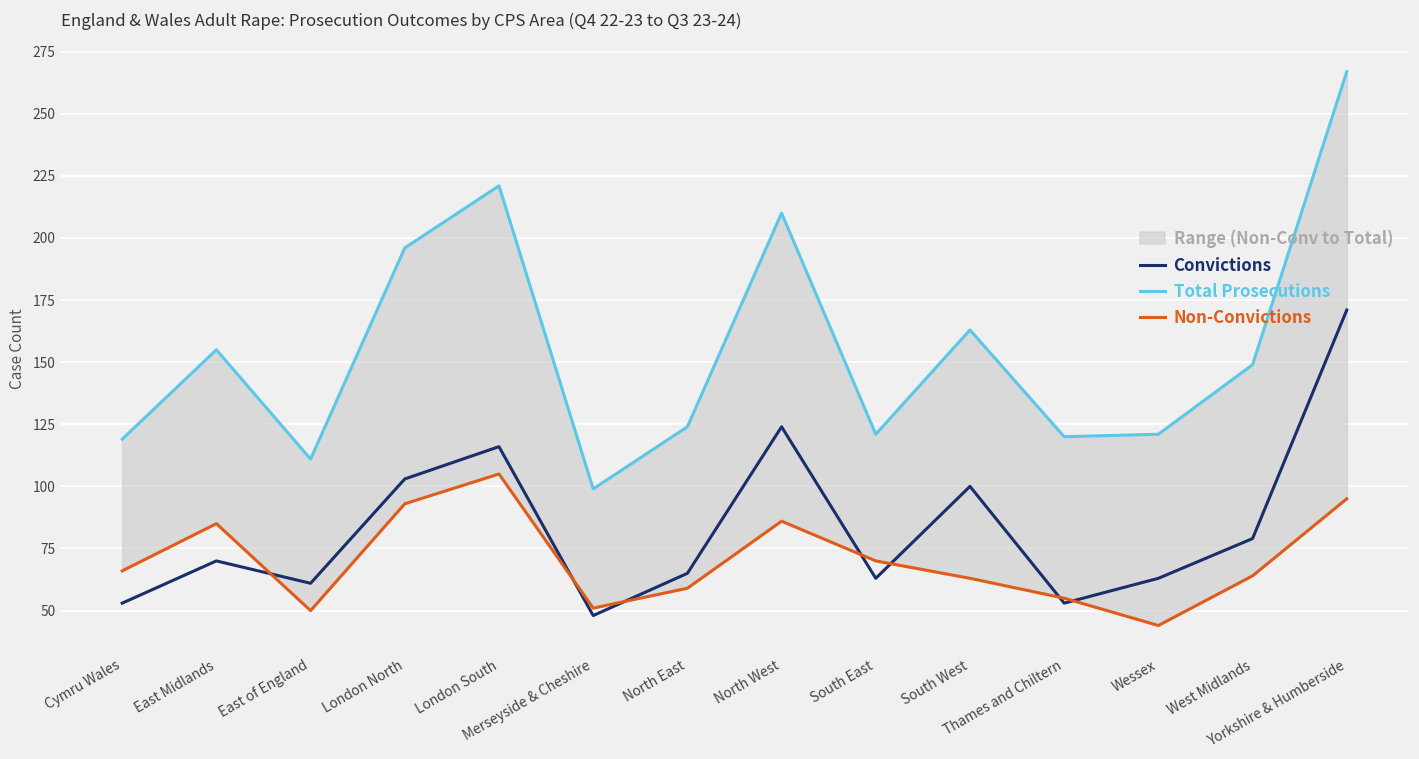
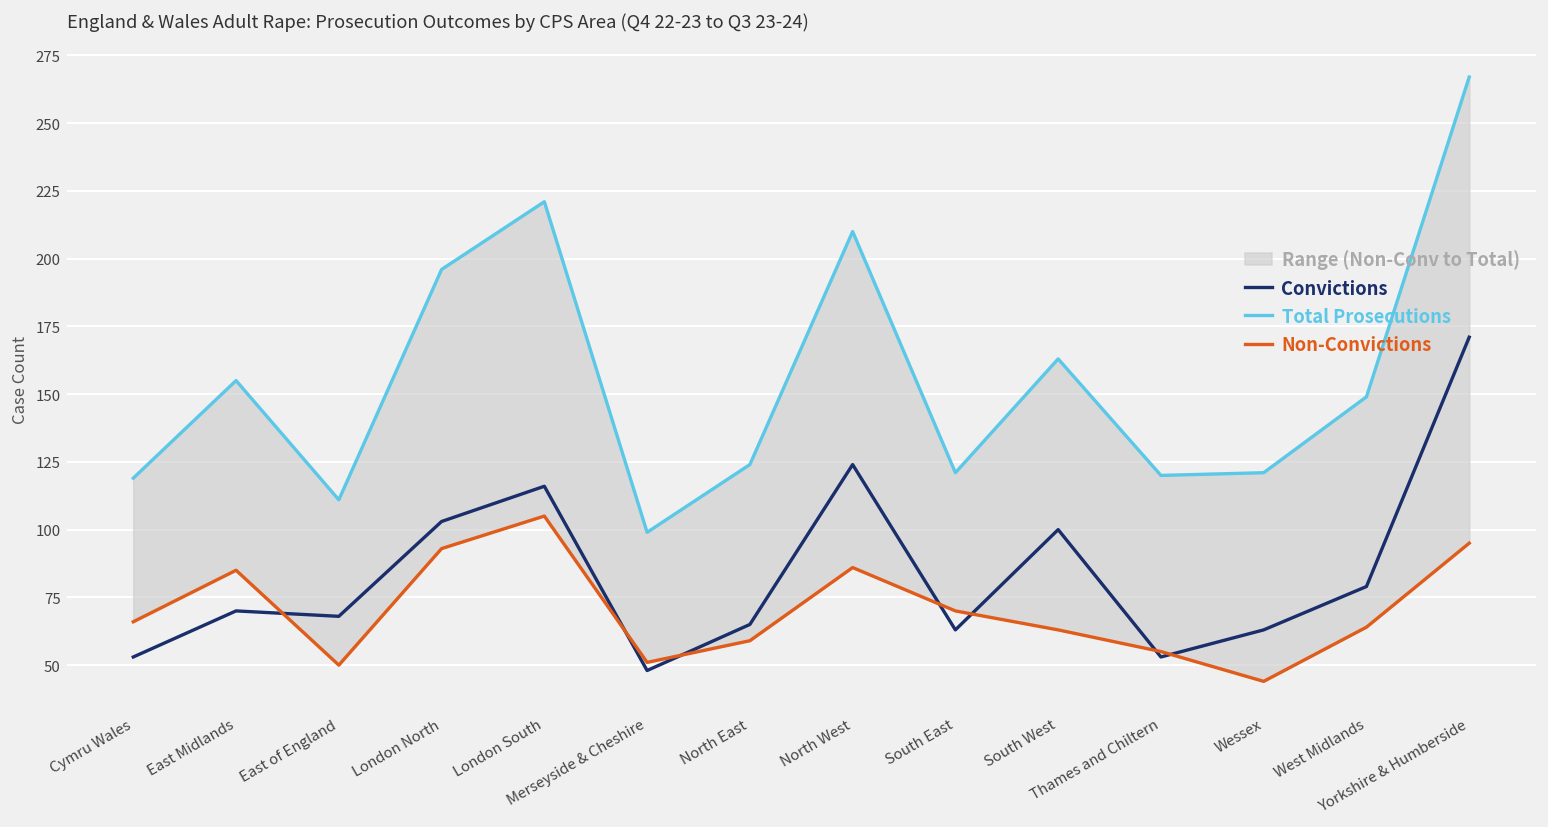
  {
    "Convictions": {
      "Cymru Wales": 53,
      "East Midlands": 70,
-     "East of England": 61,
+     "East of England": 68,
      "London North": 103,
      "London South": 116,
      "Merseyside & Cheshire": 48,
      "North East": 65,
      "North West": 124,
      "South East": 63,
      "South West": 100,
      "Thames and Chiltern": 53,
      "Wessex": 63,
      "West Midlands": 79,
      "Yorkshire & Humberside": 171
    },
    "Range (Non-Conv to Total)": {
      "Cymru Wales": 119,
      "East Midlands": 155,
      "East of England": 111,
      "London North": 196,
      "London South": 221,
      "Merseyside & Cheshire": 99,
      "North East": 124,
      "North West": 210,
      "South East": 121,
      "South West": 163,
      "Thames and Chiltern": 120,
      "Wessex": 121,
      "West Midlands": 149,
      "Yorkshire & Humberside": 267
    },
    "Non-Convictions": {
      "Cymru Wales": 66,
      "East Midlands": 85,
      "East of England": 50,
      "London North": 93,
      "London South": 105,
      "Merseyside & Cheshire": 51,
      "North East": 59,
      "North West": 86,
      "South East": 70,
      "South West": 63,
      "Thames and Chiltern": 55,
      "Wessex": 44,
      "West Midlands": 64,
      "Yorkshire & Humberside": 95
    }
  }
